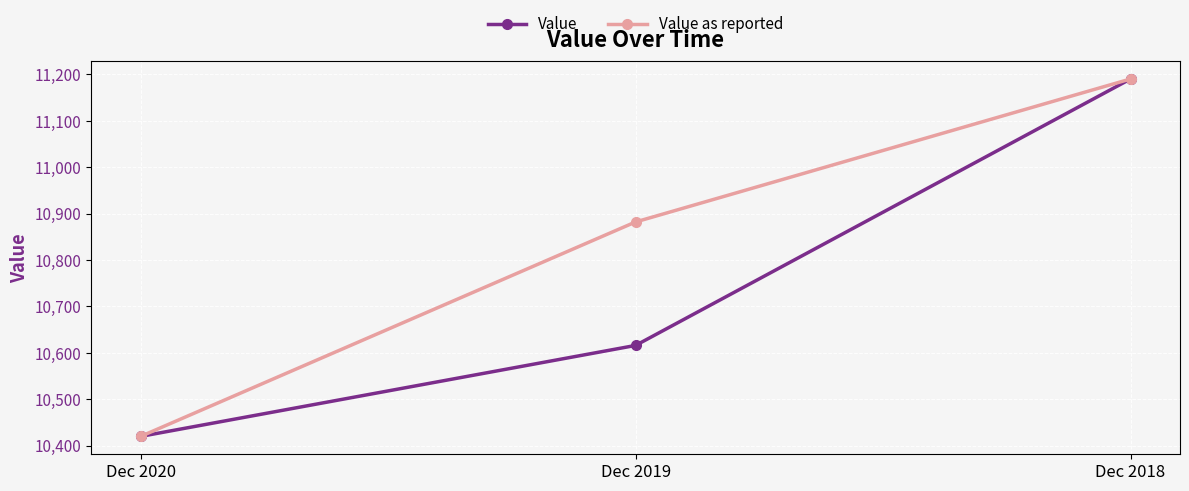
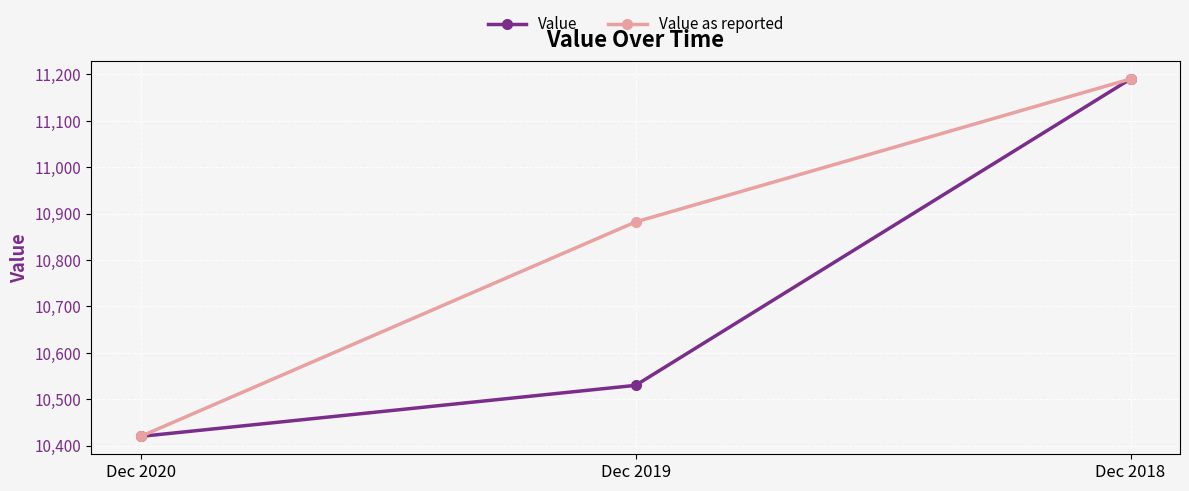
  {
    "Value": {
-     "Dec 2019": "10,620"
+     "Dec 2019": "10,530"
    },
    "Value as reported": {
      "Dec 2019": "10,880"
    }
  }
